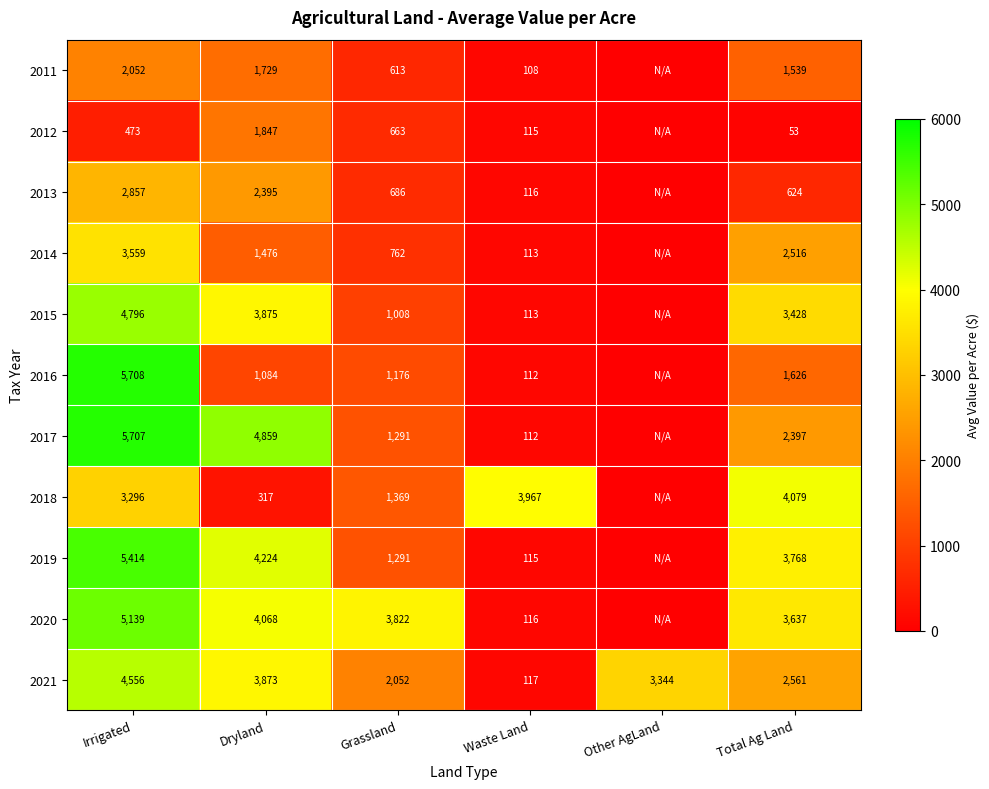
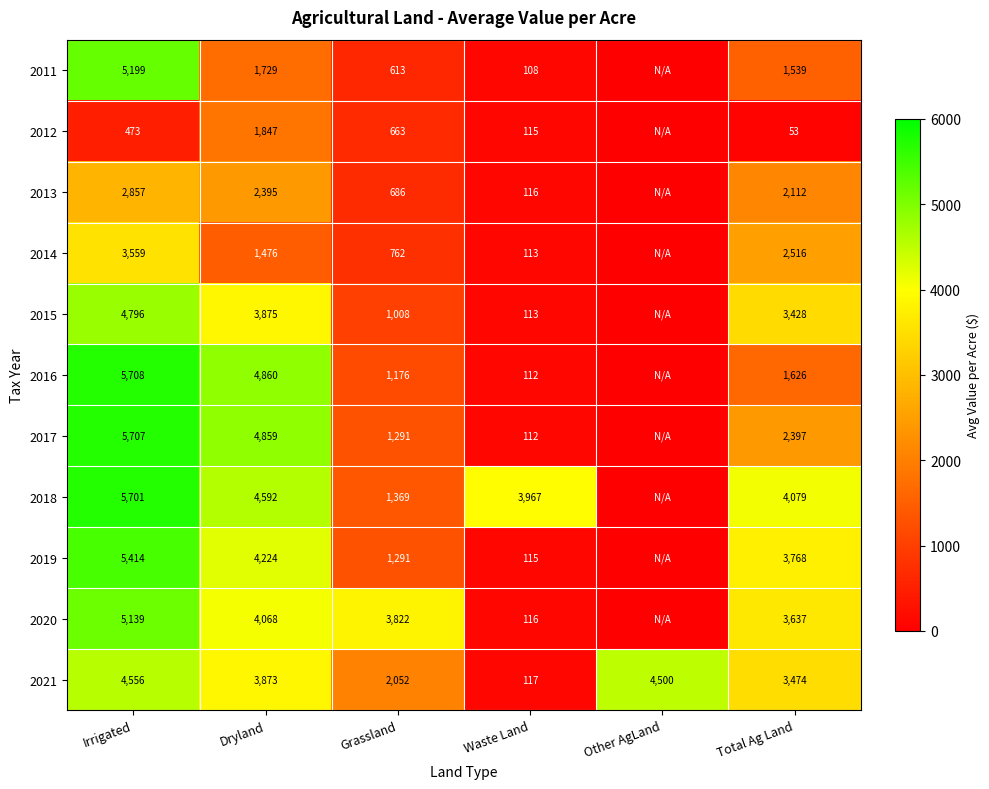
  {
    "2011": {
-     "Irrigated": "2,052",
+     "Irrigated": "5,199",
      "Dryland": "1,729",
      "Grassland": "613",
      "Waste Land": "108",
      "Total Ag Land": "1,539"
    },
    "2012": {
      "Irrigated": "473",
      "Dryland": "1,847",
      "Grassland": "663",
      "Waste Land": "115",
      "Total Ag Land": "53"
    },
    "2013": {
      "Irrigated": "2,857",
      "Dryland": "2,395",
      "Grassland": "686",
      "Waste Land": "116",
-     "Total Ag Land": "624"
+     "Total Ag Land": "2,112"
    },
    "2014": {
      "Irrigated": "3,559",
      "Dryland": "1,476",
      "Grassland": "762",
      "Waste Land": "113",
      "Total Ag Land": "2,516"
    },
    "2015": {
      "Irrigated": "4,796",
      "Dryland": "3,875",
      "Grassland": "1,008",
      "Waste Land": "113",
      "Total Ag Land": "3,428"
    },
    "2016": {
      "Irrigated": "5,708",
-     "Dryland": "1,084",
+     "Dryland": "4,860",
      "Grassland": "1,176",
      "Waste Land": "112",
      "Total Ag Land": "1,626"
    },
    "2017": {
      "Irrigated": "5,707",
      "Dryland": "4,859",
      "Grassland": "1,291",
      "Waste Land": "112",
      "Total Ag Land": "2,397"
    },
    "2018": {
-     "Irrigated": "3,296",
-     "Dryland": "317",
+     "Irrigated": "5,701",
+     "Dryland": "4,592",
      "Grassland": "1,369",
      "Waste Land": "3,967",
      "Total Ag Land": "4,079"
    },
    "2019": {
      "Irrigated": "5,414",
      "Dryland": "4,224",
      "Grassland": "1,291",
      "Waste Land": "115",
      "Total Ag Land": "3,768"
    },
    "2020": {
      "Irrigated": "5,139",
      "Dryland": "4,068",
      "Grassland": "3,822",
      "Waste Land": "116",
      "Total Ag Land": "3,637"
    },
    "2021": {
      "Irrigated": "4,556",
      "Dryland": "3,873",
      "Grassland": "2,052",
      "Waste Land": "117",
-     "Other AgLand": "3,344",
-     "Total Ag Land": "2,561"
+     "Other AgLand": "4,500",
+     "Total Ag Land": "3,474"
    }
  }
